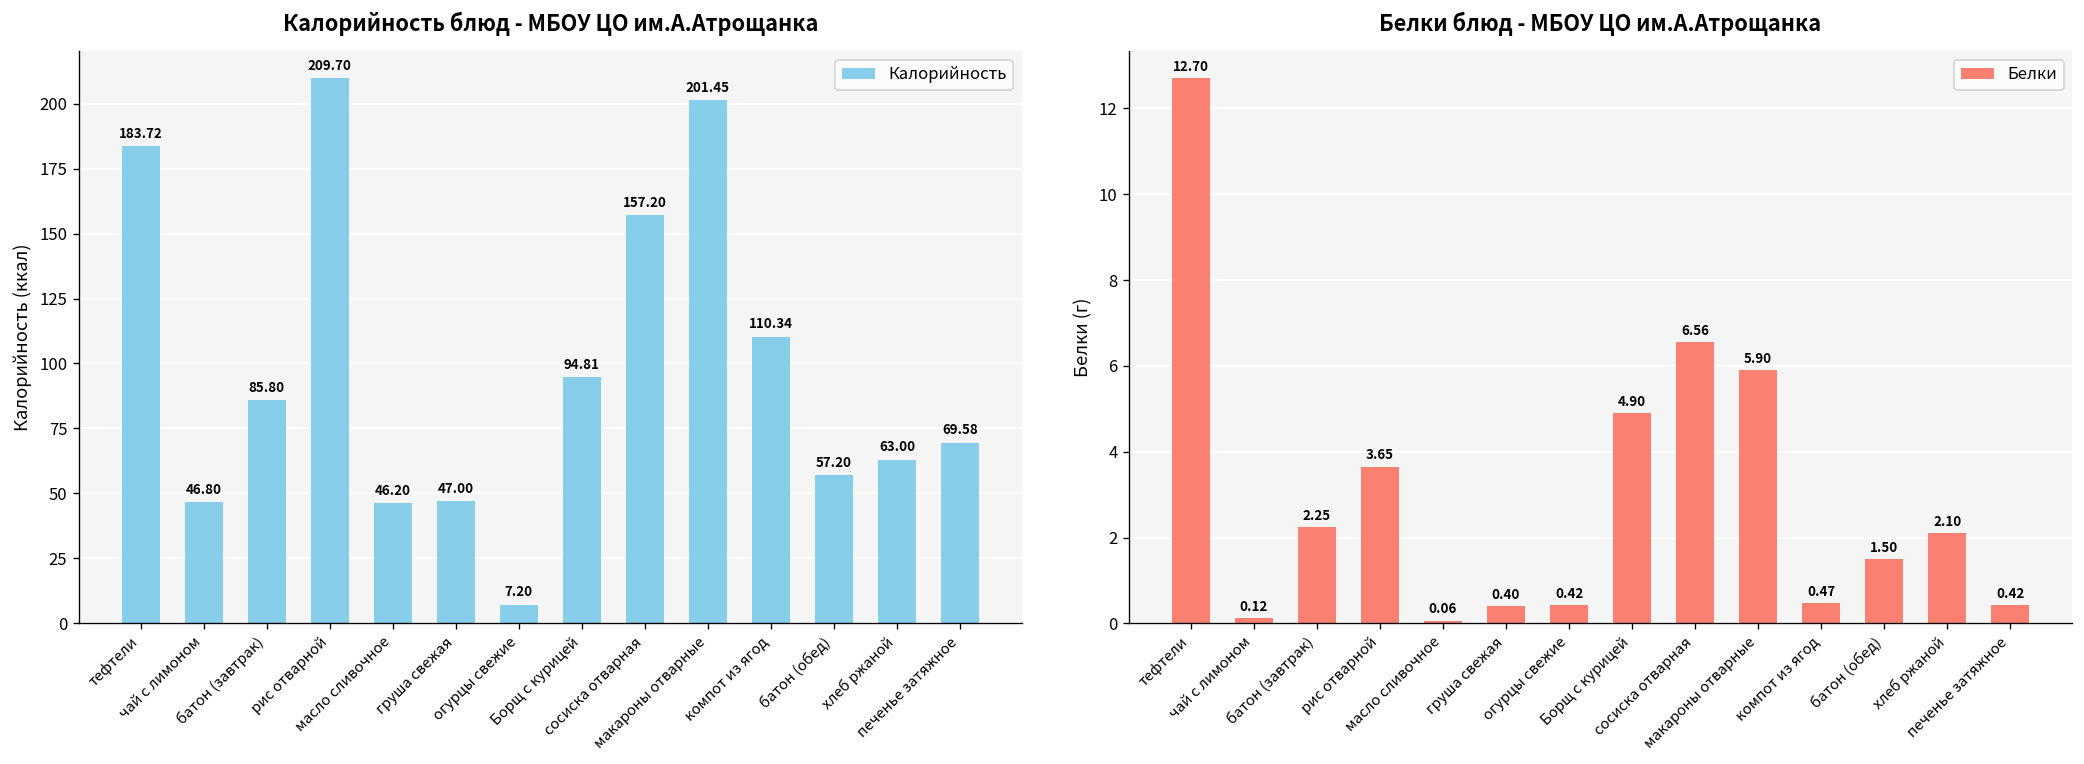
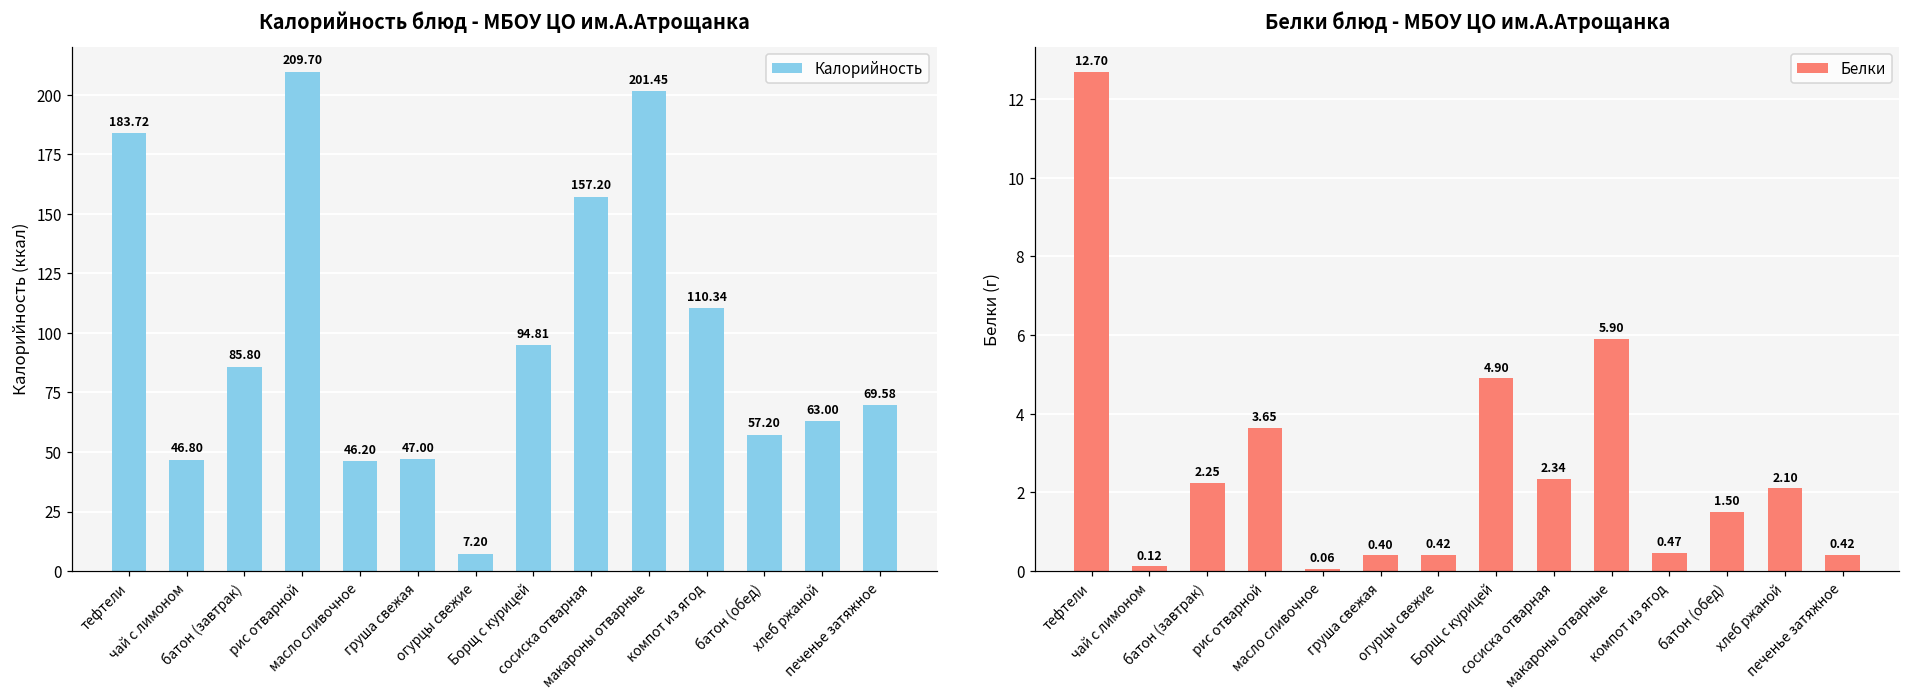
  {
    "Калорийность блюд - МБОУ ЦО им.А.Атрощанка": {
      "тефтели": 183.72,
      "чай с лимоном": 46.80,
      "батон (завтрак)": 85.80,
      "рис отварной": 209.70,
      "масло сливочное": 46.20,
      "груша свежая": 47.00,
      "огурцы свежие": 7.20,
      "Борщ с курицей": 94.81,
      "сосиска отварная": 157.20,
      "макароны отварные": 201.45,
      "компот из ягод": 110.34,
      "батон (обед)": 57.20,
      "хлеб ржаной": 63.00,
      "печенье затяжное": 69.58
    },
    "Белки блюд - МБОУ ЦО им.А.Атрощанка": {
      "тефтели": 12.70,
      "чай с лимоном": 0.12,
      "батон (завтрак)": 2.25,
      "рис отварной": 3.65,
      "масло сливочное": 0.06,
      "груша свежая": 0.40,
      "огурцы свежие": 0.42,
      "Борщ с курицей": 4.90,
-     "сосиска отварная": 6.56,
+     "сосиска отварная": 2.34,
      "макароны отварные": 5.90,
      "компот из ягод": 0.47,
      "батон (обед)": 1.50,
      "хлеб ржаной": 2.10,
      "печенье затяжное": 0.42
    }
  }
